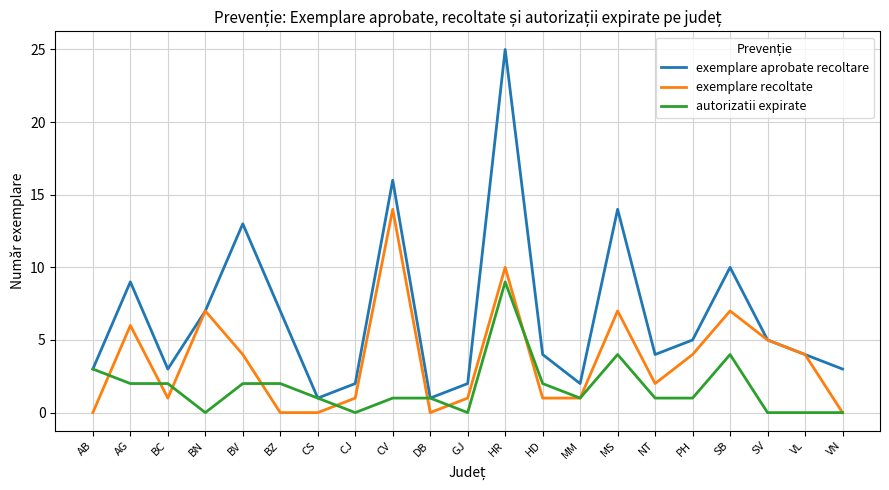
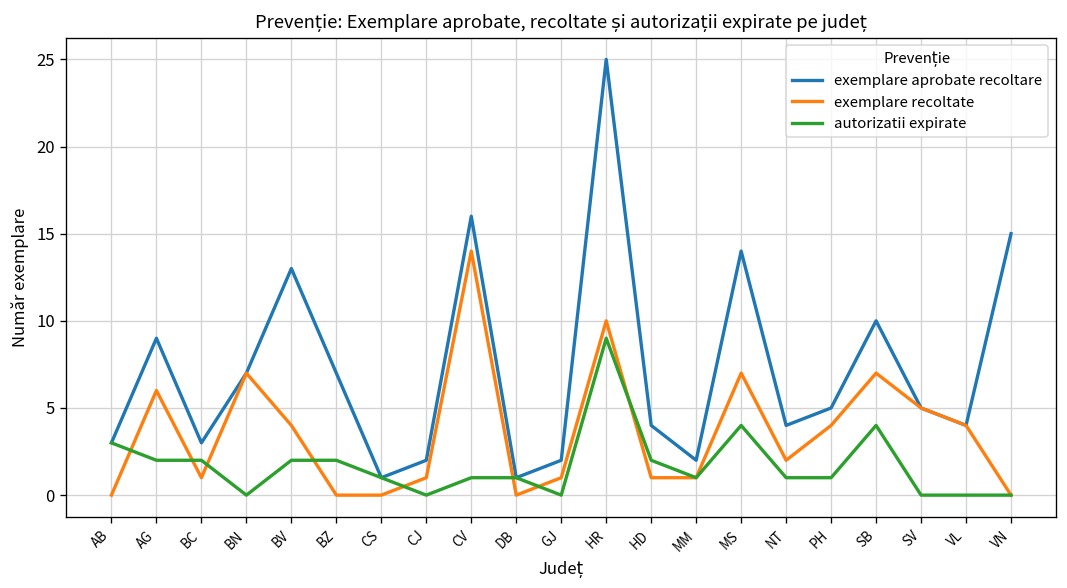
  {
    "exemplare aprobate recoltare": {
      "AG": 9,
      "BC": 3,
      "BV": 13,
      "BZ": 7,
      "CJ": 2,
      "CV": 16,
      "GJ": 2,
      "HR": 25,
      "HD": 4,
      "MM": 2,
      "MS": 14,
      "NT": 4,
      "PH": 5,
      "SB": 10,
-     "VN": 3
+     "VN": 15
    },
    "exemplare recoltate": {
      "AB": 0,
      "AG": 6,
      "BC": 1,
      "BV": 4,
      "BZ": 0,
      "CS": 0,
      "CJ": 1,
      "CV": 14,
      "DB": 0,
      "GJ": 1,
      "HR": 10,
      "HD": 1,
      "MS": 7,
      "NT": 2,
      "PH": 4,
      "SB": 7
    },
    "autorizatii expirate": {
      "AG": 2,
      "BC": 2,
      "BN": 0,
      "BV": 2,
      "BZ": 2,
      "CJ": 0,
      "CV": 1,
      "GJ": 0,
      "HR": 9,
      "HD": 2,
      "MS": 4,
      "NT": 1,
      "PH": 1,
      "SB": 4,
      "SV": 0,
      "VL": 0
    }
  }
